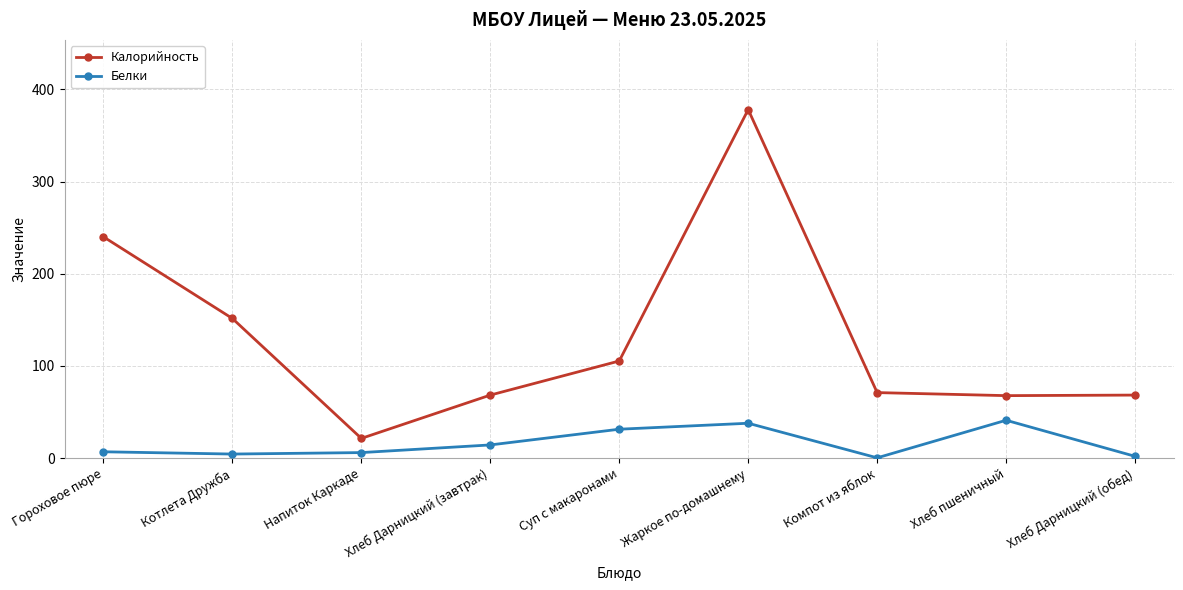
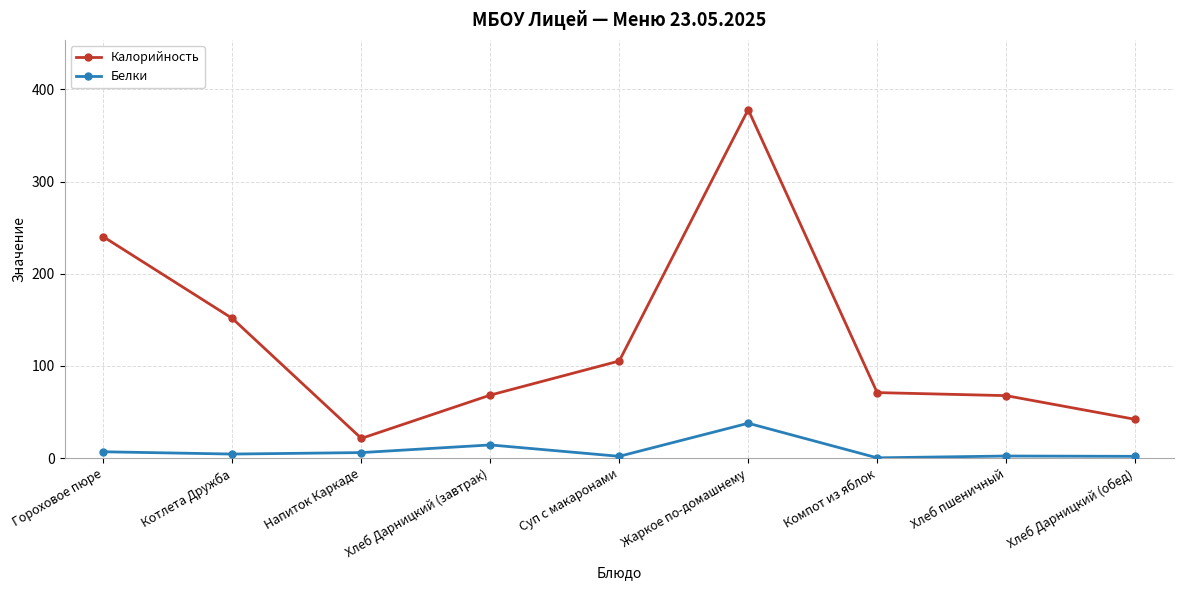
  {
    "Калорийность": {
      "Гороховое пюре": 240,
      "Котлета Дружба": 150,
      "Напиток Каркаде": 20,
      "Хлеб Дарницкий (завтрак)": 70,
      "Суп с макаронами": 110,
      "Жаркое по-домашнему": 380,
      "Компот из яблок": 70,
      "Хлеб пшеничный": 70,
-     "Хлеб Дарницкий (обед)": 70
+     "Хлеб Дарницкий (обед)": 40
    },
    "Белки": {
      "Гороховое пюре": 10,
      "Котлета Дружба": 0,
      "Напиток Каркаде": 10,
      "Хлеб Дарницкий (завтрак)": 10,
-     "Суп с макаронами": 30,
+     "Суп с макаронами": 0,
      "Жаркое по-домашнему": 40,
      "Компот из яблок": 0,
-     "Хлеб пшеничный": 40,
+     "Хлеб пшеничный": 0,
      "Хлеб Дарницкий (обед)": 0
    }
  }
